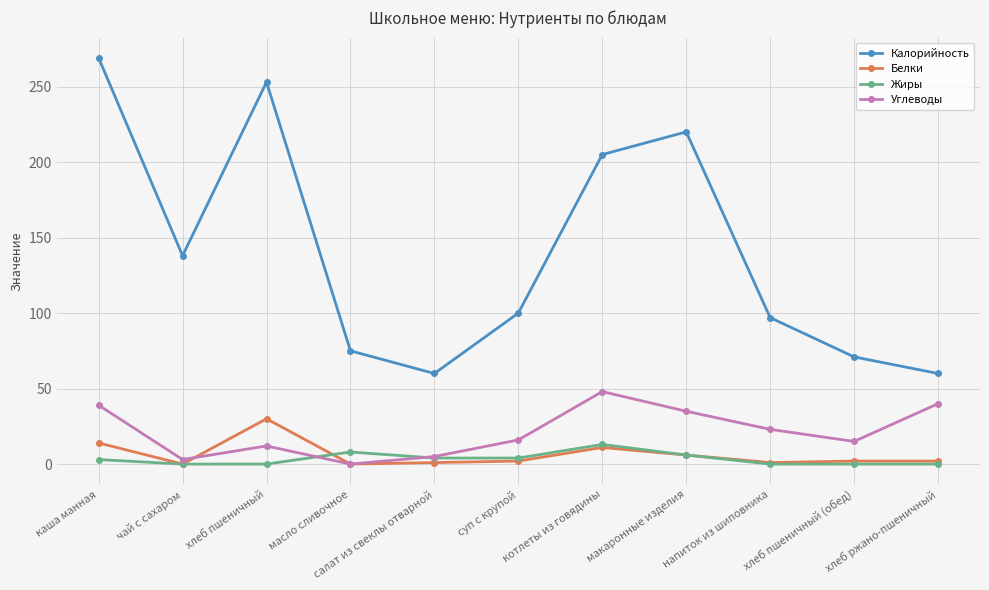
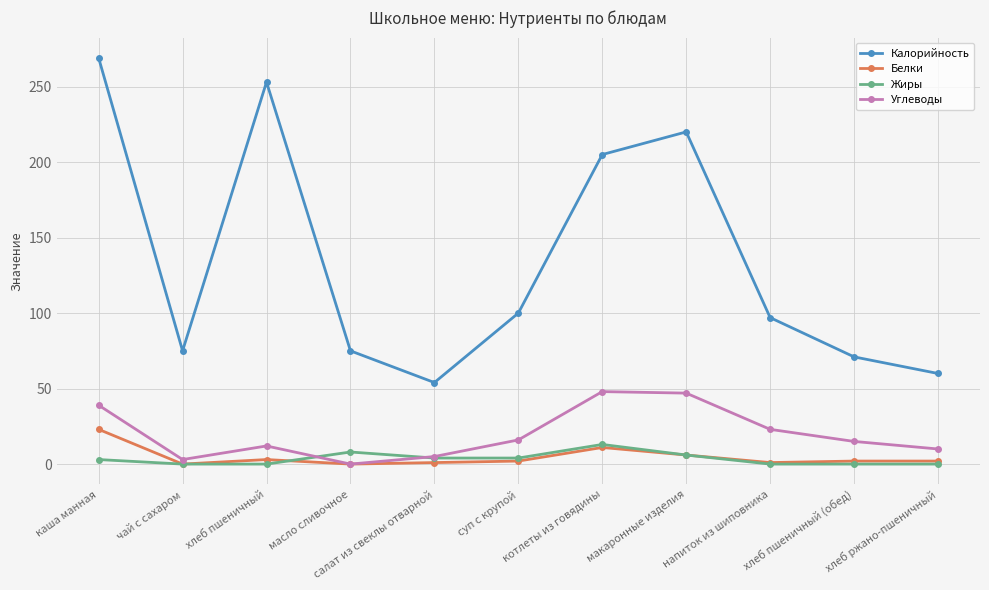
  {
    "Калорийность": {
      "каша манная": 269,
-     "чай с сахаром": 138,
+     "чай с сахаром": 75,
      "хлеб пшеничный": 253,
      "масло сливочное": 75,
-     "салат из свеклы отварной": 60,
+     "салат из свеклы отварной": 54,
      "суп с крупой": 100,
      "котлеты из говядины": 205,
      "макаронные изделия": 220,
      "напиток из шиповника": 97,
      "хлеб пшеничный (обед)": 71,
      "хлеб ржано-пшеничный": 60
    },
    "Белки": {
-     "каша манная": 14,
-     "хлеб пшеничный": 30,
+     "каша манная": 23,
+     "хлеб пшеничный": 3,
      "салат из свеклы отварной": 1,
      "суп с крупой": 2,
      "котлеты из говядины": 11,
      "хлеб пшеничный (обед)": 2,
      "хлеб ржано-пшеничный": 2
    },
    "Жиры": {
      "каша манная": 3,
      "хлеб пшеничный": 0,
      "масло сливочное": 8,
      "суп с крупой": 4,
      "котлеты из говядины": 13,
      "хлеб пшеничный (обед)": 0,
      "хлеб ржано-пшеничный": 0
    },
    "Углеводы": {
      "каша манная": 39,
      "чай с сахаром": 3,
      "хлеб пшеничный": 12,
      "суп с крупой": 16,
      "котлеты из говядины": 48,
-     "макаронные изделия": 35,
+     "макаронные изделия": 47,
      "напиток из шиповника": 23,
      "хлеб пшеничный (обед)": 15,
-     "хлеб ржано-пшеничный": 40
+     "хлеб ржано-пшеничный": 10
    }
  }
